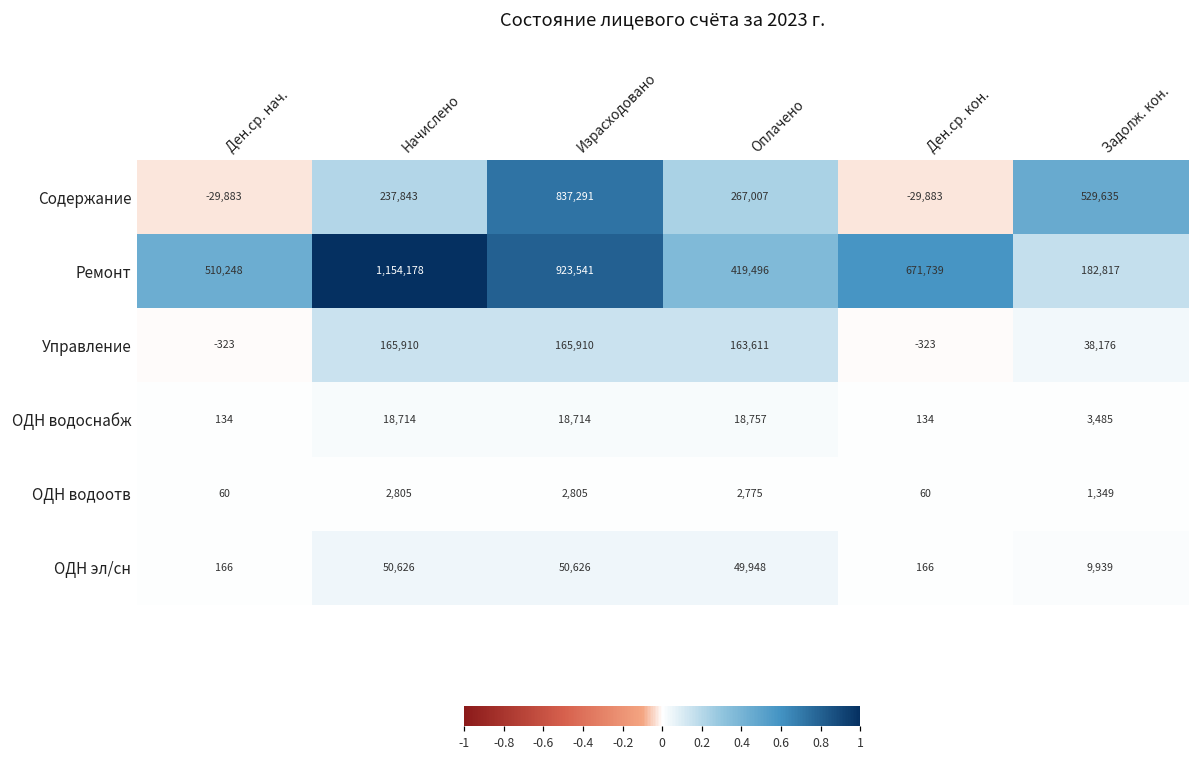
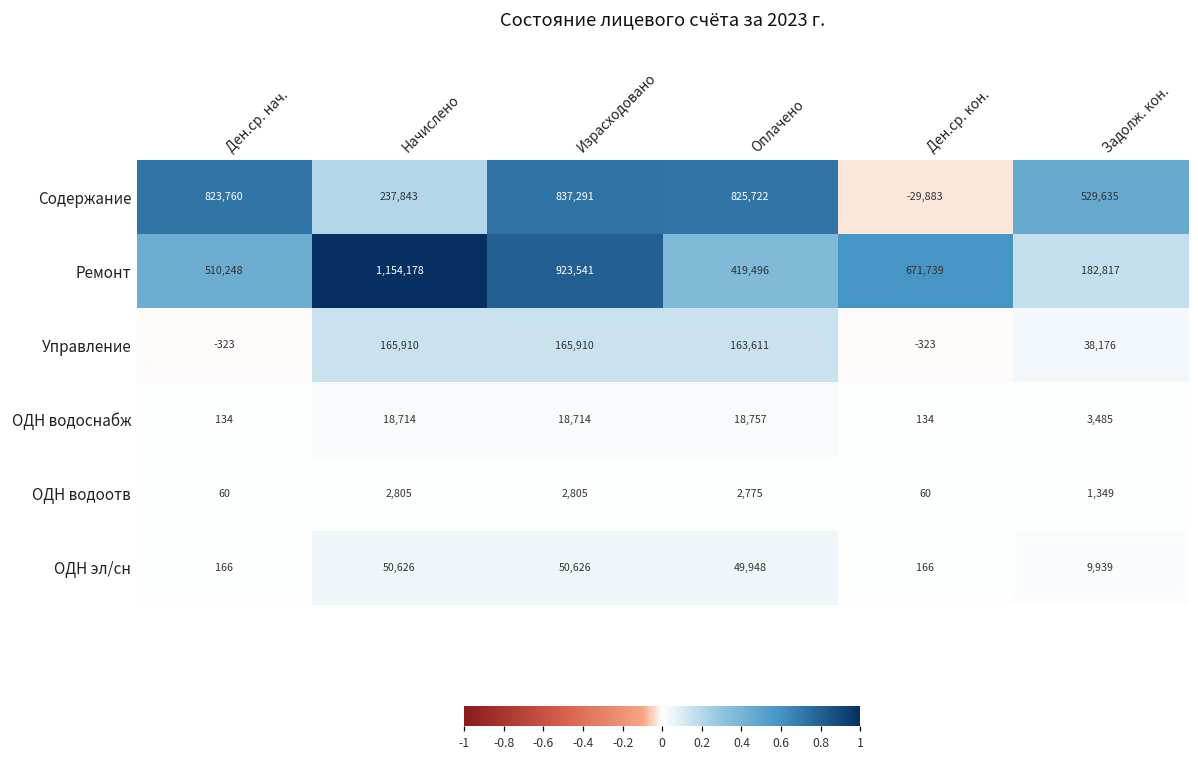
  {
    "Содержание": {
-     "Ден.ср. нач.": "-29,883",
+     "Ден.ср. нач.": "823,760",
      "Начислено": "237,843",
      "Израсходовано": "837,291",
-     "Оплачено": "267,007",
+     "Оплачено": "825,722",
      "Ден.ср. кон.": "-29,883",
      "Задолж. кон.": "529,635"
    },
    "Ремонт": {
      "Ден.ср. нач.": "510,248",
      "Начислено": "1,154,178",
      "Израсходовано": "923,541",
      "Оплачено": "419,496",
      "Ден.ср. кон.": "671,739",
      "Задолж. кон.": "182,817"
    },
    "Управление": {
      "Ден.ср. нач.": "-323",
      "Начислено": "165,910",
      "Израсходовано": "165,910",
      "Оплачено": "163,611",
      "Ден.ср. кон.": "-323",
      "Задолж. кон.": "38,176"
    },
    "ОДН водоснабж": {
      "Ден.ср. нач.": "134",
      "Начислено": "18,714",
      "Израсходовано": "18,714",
      "Оплачено": "18,757",
      "Ден.ср. кон.": "134",
      "Задолж. кон.": "3,485"
    },
    "ОДН водоотв": {
      "Ден.ср. нач.": "60",
      "Начислено": "2,805",
      "Израсходовано": "2,805",
      "Оплачено": "2,775",
      "Ден.ср. кон.": "60",
      "Задолж. кон.": "1,349"
    },
    "ОДН эл/сн": {
      "Ден.ср. нач.": "166",
      "Начислено": "50,626",
      "Израсходовано": "50,626",
      "Оплачено": "49,948",
      "Ден.ср. кон.": "166",
      "Задолж. кон.": "9,939"
    }
  }
